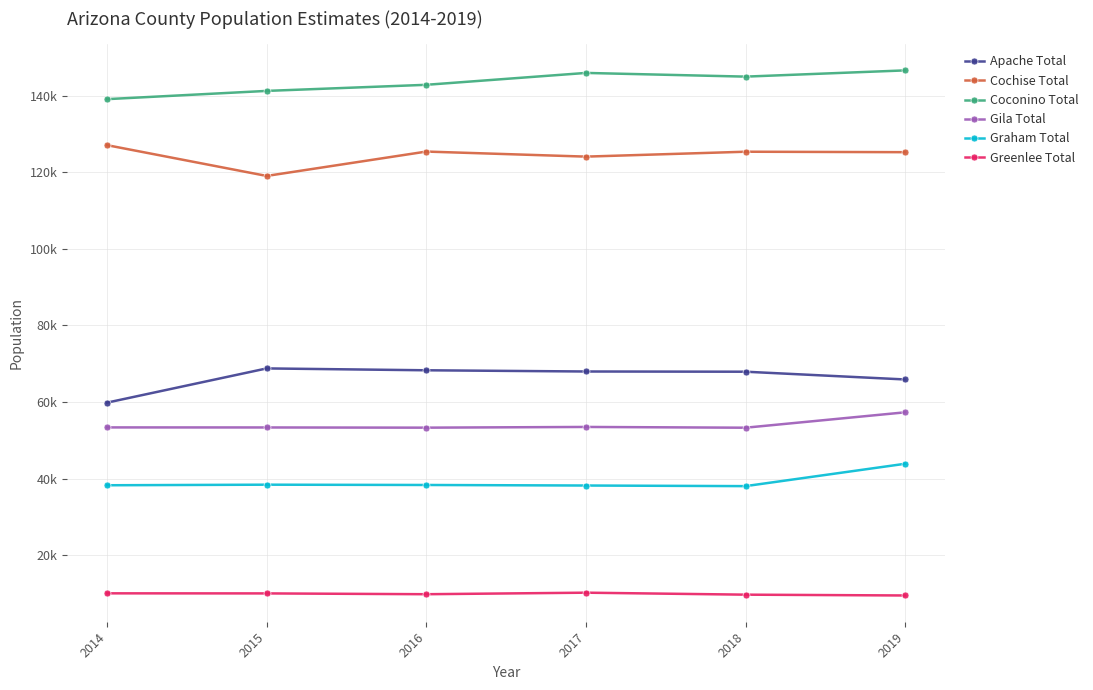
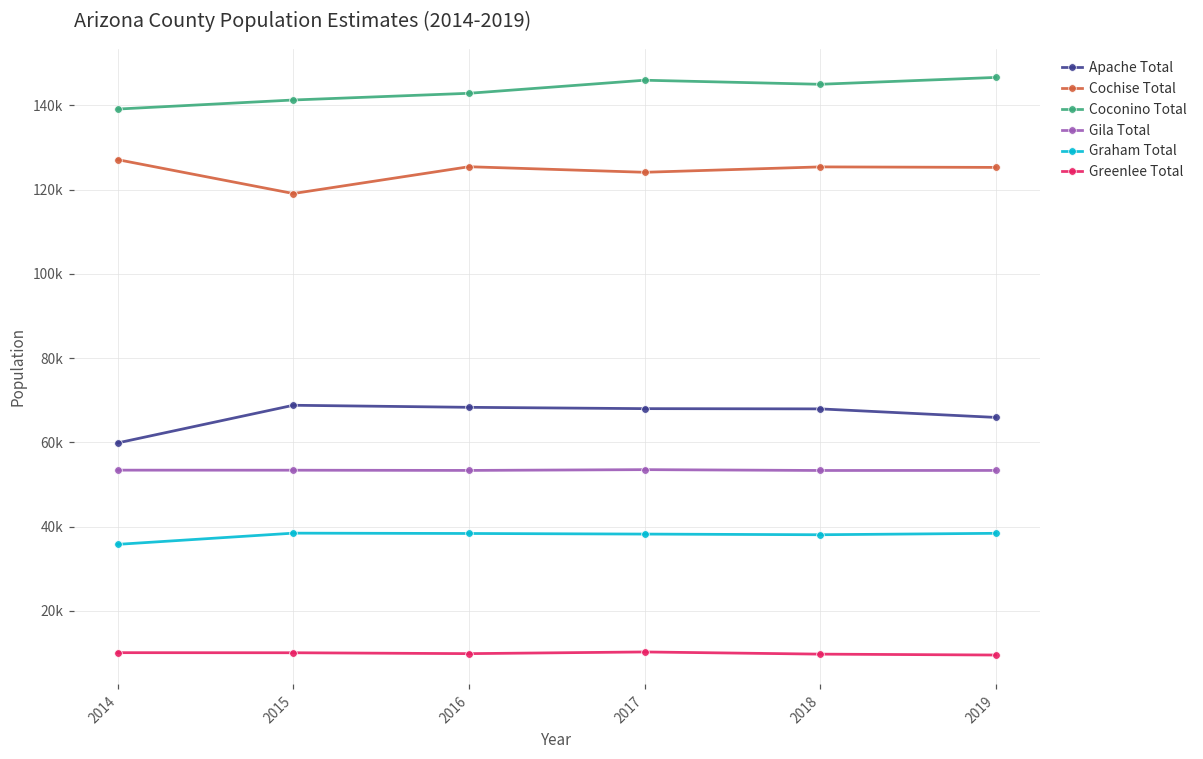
  {
    "Apache Total": {
      "2014": 60000,
      "2015": 69000,
      "2016": 68000,
      "2017": 68000,
      "2018": 68000,
      "2019": 66000
    },
    "Cochise Total": {
      "2014": 127000,
      "2015": 119000,
      "2016": 125000,
      "2017": 124000,
      "2018": 125000,
      "2019": 125000
    },
    "Coconino Total": {
      "2014": 139000,
      "2015": 141000,
      "2016": 143000,
      "2017": 146000,
      "2018": 145000,
      "2019": 147000
    },
    "Gila Total": {
      "2014": 53000,
      "2015": 53000,
      "2016": 53000,
      "2017": 54000,
      "2018": 53000,
-     "2019": 57000
+     "2019": 53000
    },
    "Graham Total": {
-     "2014": 38000,
+     "2014": 36000,
      "2015": 38000,
      "2016": 38000,
      "2017": 38000,
      "2018": 38000,
-     "2019": 44000
+     "2019": 38000
    },
    "Greenlee Total": {
      "2014": 10000,
      "2015": 10000,
      "2016": 10000,
      "2017": 10000,
      "2018": 10000,
      "2019": 10000
    }
  }
